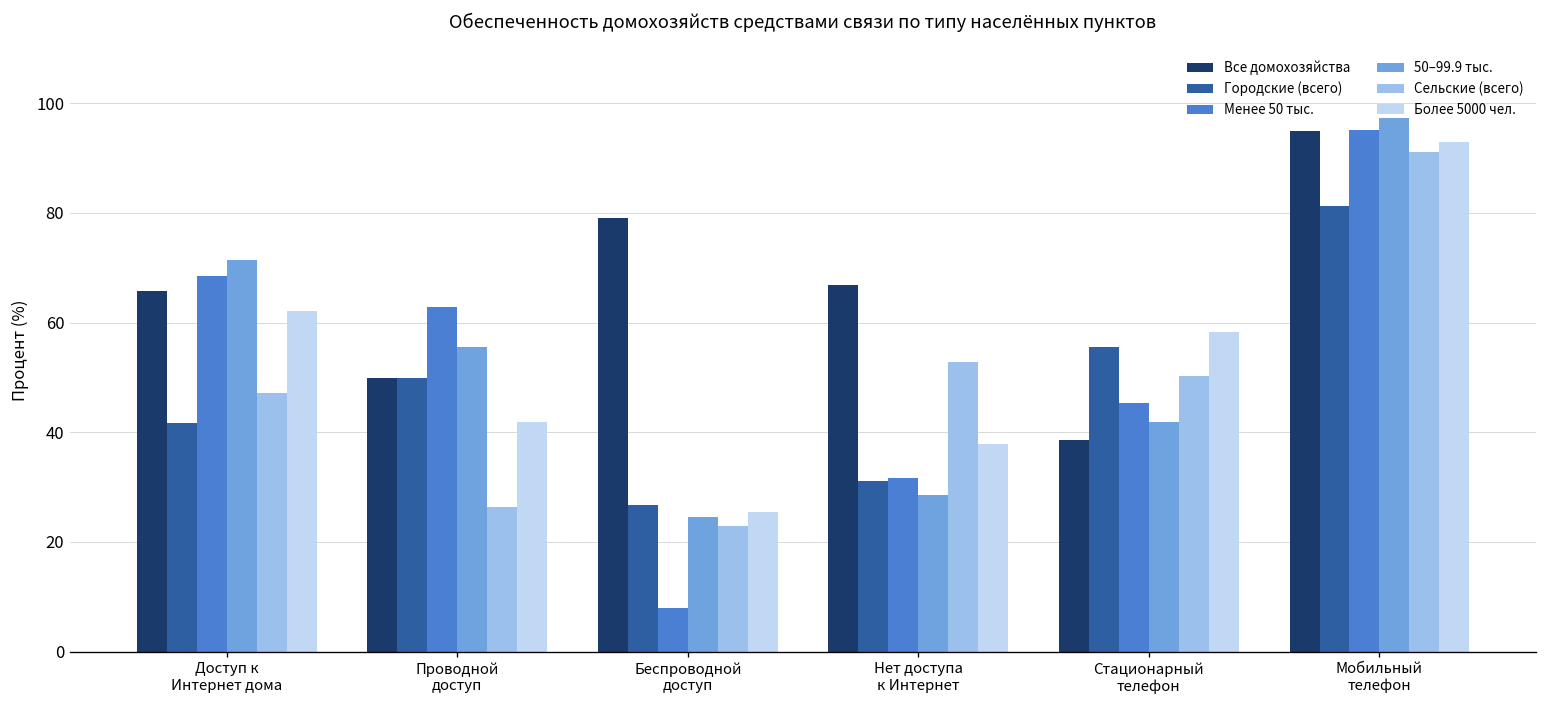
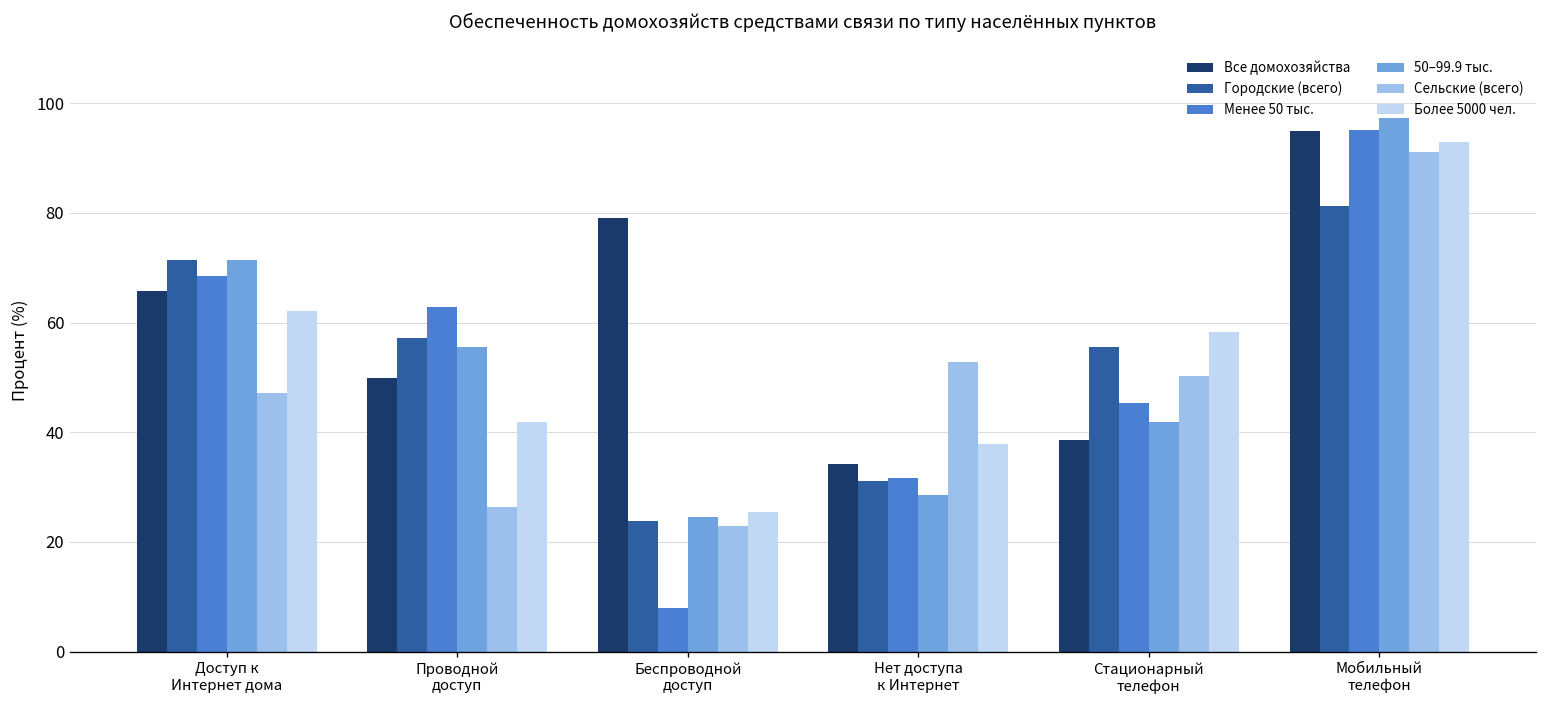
  {
    "Все домохозяйства": {
      "Доступ к Интернет дома": 66,
      "Проводной доступ": 50,
      "Беспроводной доступ": 79,
-     "Нет доступа к Интернет": 67,
+     "Нет доступа к Интернет": 34,
      "Стационарный телефон": 39,
      "Мобильный телефон": 95
    },
    "Городские (всего)": {
-     "Доступ к Интернет дома": 42,
-     "Проводной доступ": 50,
-     "Беспроводной доступ": 27,
+     "Доступ к Интернет дома": 71,
+     "Проводной доступ": 57,
+     "Беспроводной доступ": 24,
      "Нет доступа к Интернет": 31,
      "Стационарный телефон": 55,
      "Мобильный телефон": 81
    }
  }
